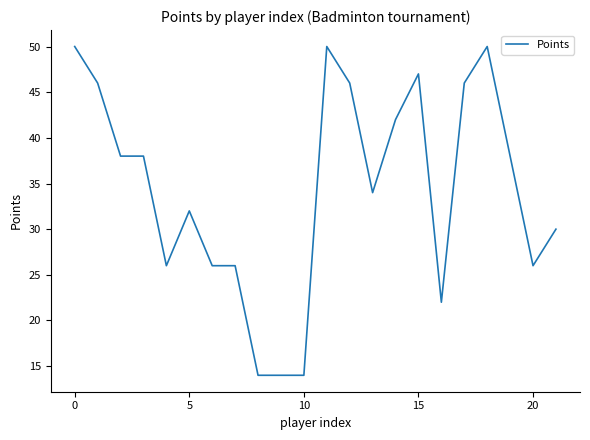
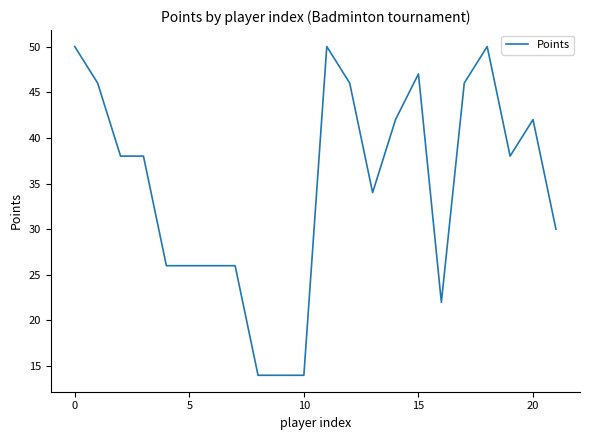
  {
    "0": 50,
-   "5": 32,
+   "5": 26,
    "10": 14,
    "15": 47,
-   "20": 26
+   "20": 42
  }
